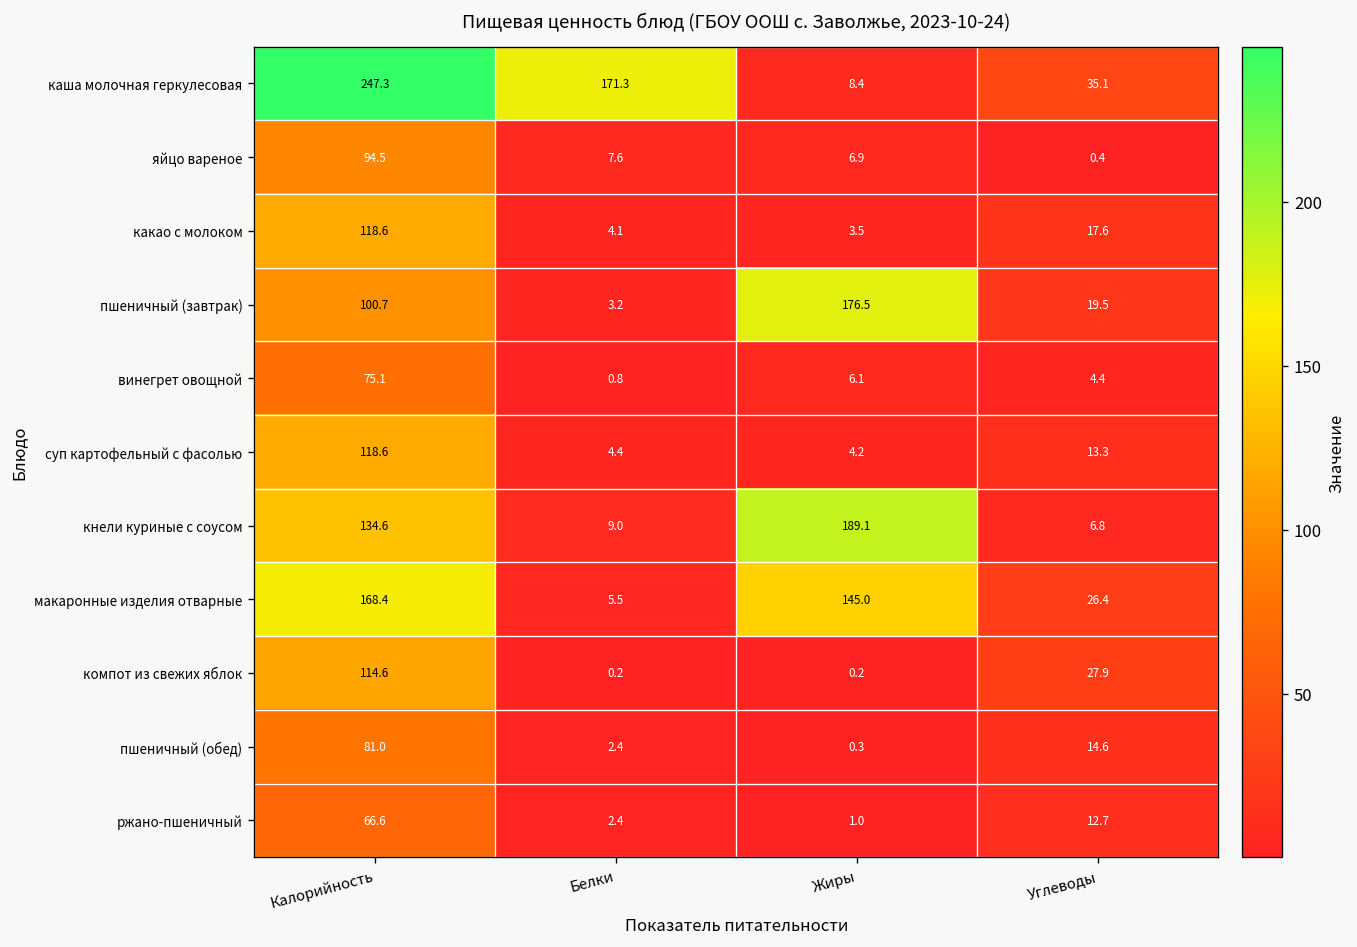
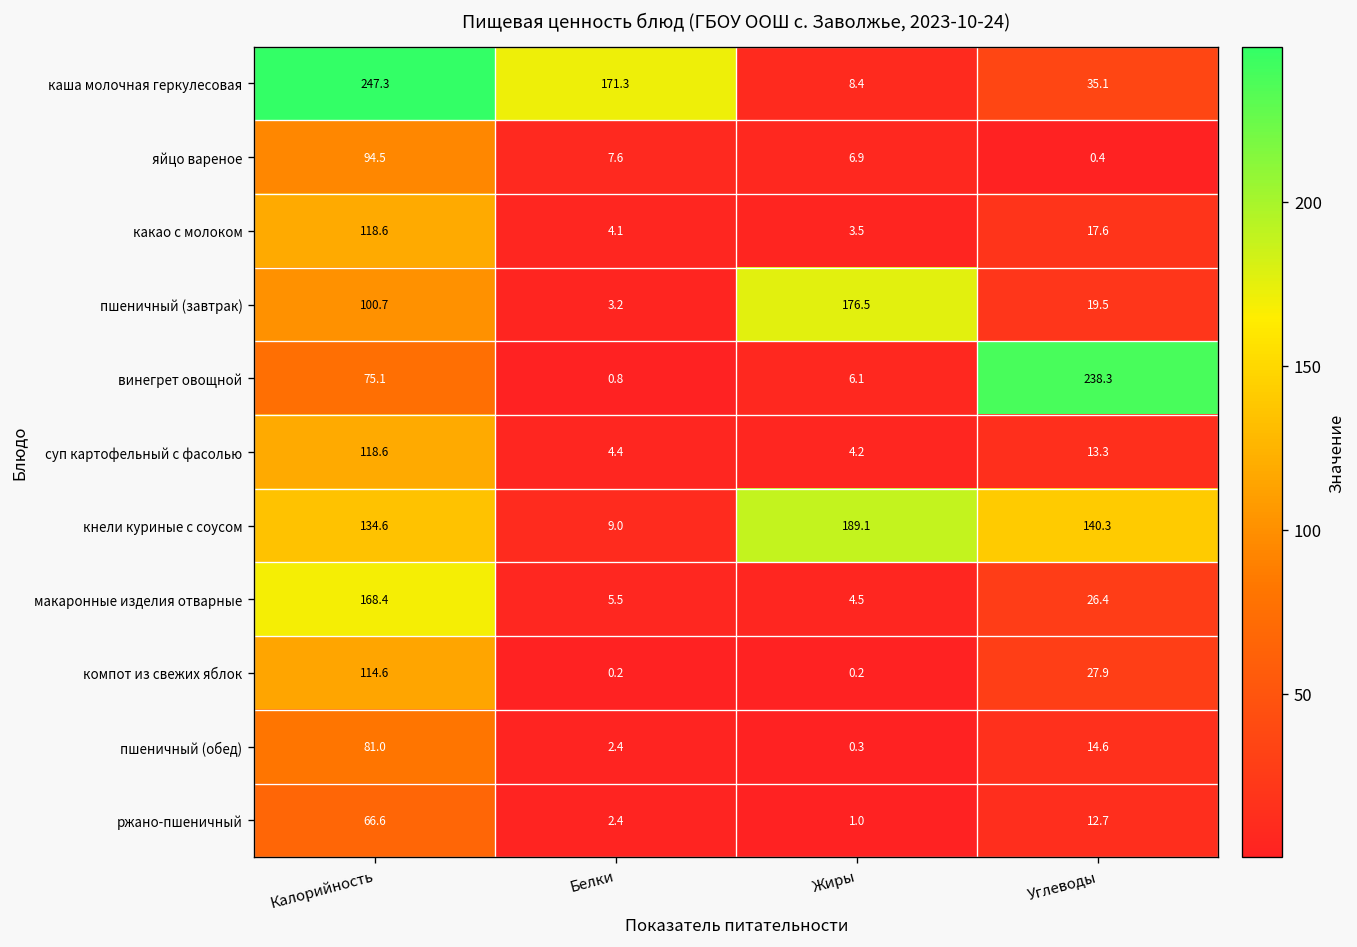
  {
    "каша молочная геркулесовая": {
      "Калорийность": 247.3,
      "Белки": 171.3,
      "Жиры": 8.4,
      "Углеводы": 35.1
    },
    "яйцо вареное": {
      "Калорийность": 94.5,
      "Белки": 7.6,
      "Жиры": 6.9,
      "Углеводы": 0.4
    },
    "какао с молоком": {
      "Калорийность": 118.6,
      "Белки": 4.1,
      "Жиры": 3.5,
      "Углеводы": 17.6
    },
    "пшеничный (завтрак)": {
      "Калорийность": 100.7,
      "Белки": 3.2,
      "Жиры": 176.5,
      "Углеводы": 19.5
    },
    "винегрет овощной": {
      "Калорийность": 75.1,
      "Белки": 0.8,
      "Жиры": 6.1,
-     "Углеводы": 4.4
+     "Углеводы": 238.3
    },
    "суп картофельный с фасолью": {
      "Калорийность": 118.6,
      "Белки": 4.4,
      "Жиры": 4.2,
      "Углеводы": 13.3
    },
    "кнели куриные с соусом": {
      "Калорийность": 134.6,
      "Белки": 9.0,
      "Жиры": 189.1,
-     "Углеводы": 6.8
+     "Углеводы": 140.3
    },
    "макаронные изделия отварные": {
      "Калорийность": 168.4,
      "Белки": 5.5,
-     "Жиры": 145.0,
+     "Жиры": 4.5,
      "Углеводы": 26.4
    },
    "компот из свежих яблок": {
      "Калорийность": 114.6,
      "Белки": 0.2,
      "Жиры": 0.2,
      "Углеводы": 27.9
    },
    "пшеничный (обед)": {
      "Калорийность": 81.0,
      "Белки": 2.4,
      "Жиры": 0.3,
      "Углеводы": 14.6
    },
    "ржано-пшеничный": {
      "Калорийность": 66.6,
      "Белки": 2.4,
      "Жиры": 1.0,
      "Углеводы": 12.7
    }
  }
